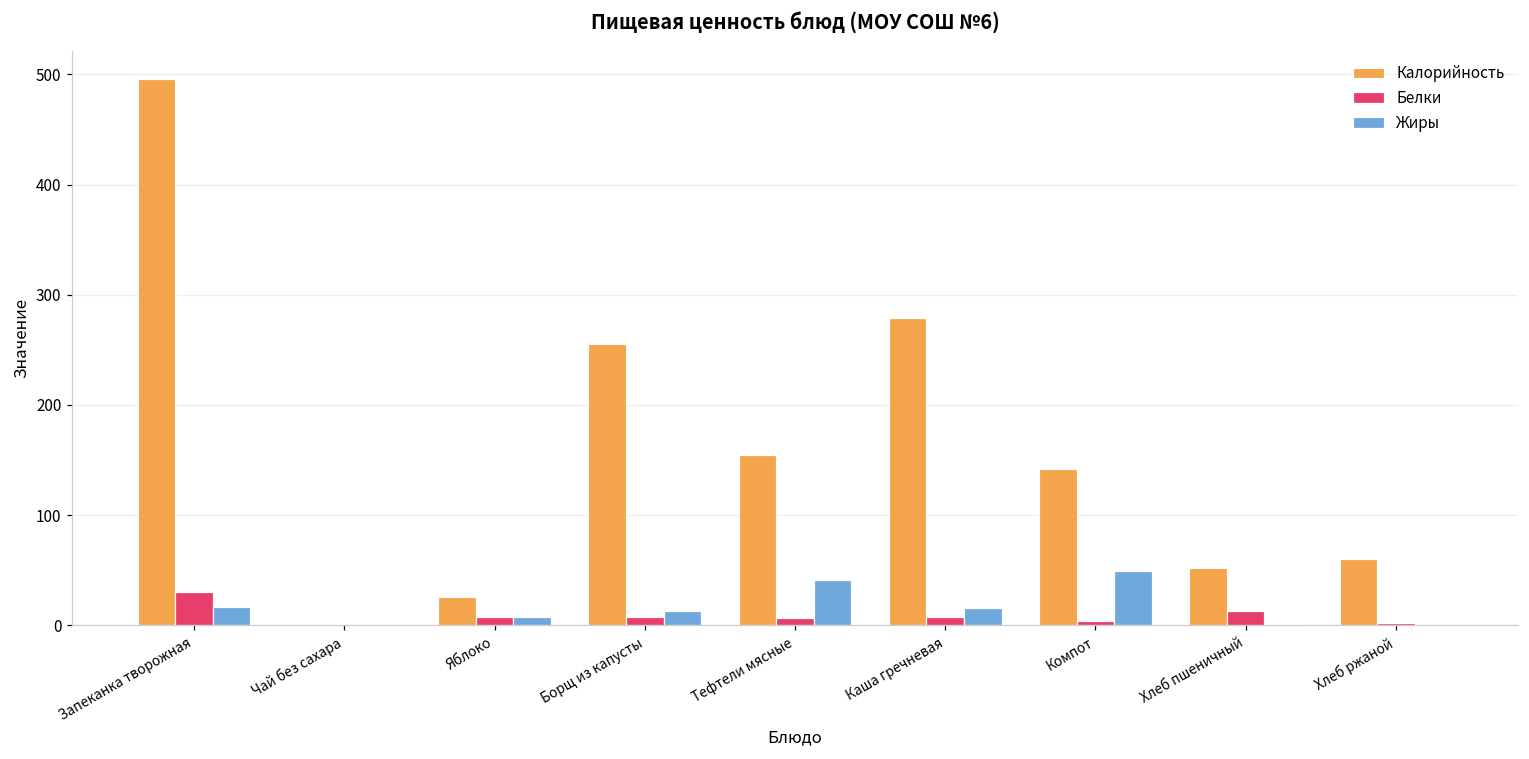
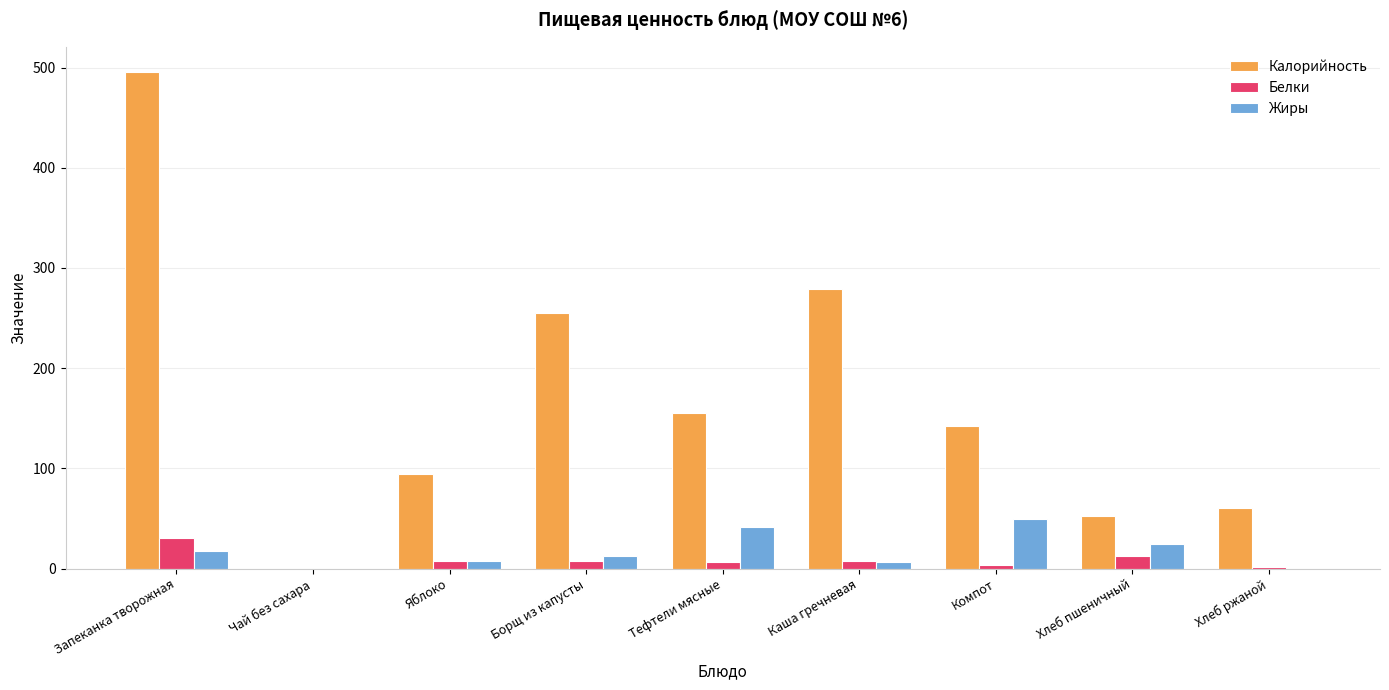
  {
    "Калорийность": {
      "Запеканка творожная": 496,
      "Чай без сахара": 0,
-     "Яблоко": 26,
+     "Яблоко": 94,
      "Борщ из капусты": 255,
      "Тефтели мясные": 155,
      "Каша гречневая": 279,
      "Компот": 142,
      "Хлеб пшеничный": 52,
      "Хлеб ржаной": 60
    },
    "Белки": {
      "Запеканка творожная": 30,
      "Чай без сахара": 0,
      "Яблоко": 8,
      "Борщ из капусты": 8,
      "Тефтели мясные": 7,
      "Каша гречневая": 8,
      "Компот": 4,
      "Хлеб пшеничный": 13
    },
    "Жиры": {
      "Запеканка творожная": 17,
      "Чай без сахара": 0,
      "Яблоко": 8,
      "Борщ из капусты": 13,
      "Тефтели мясные": 41,
-     "Каша гречневая": 16,
+     "Каша гречневая": 7,
      "Компот": 49,
-     "Хлеб пшеничный": 1,
+     "Хлеб пшеничный": 24,
      "Хлеб ржаной": 0
    }
  }
